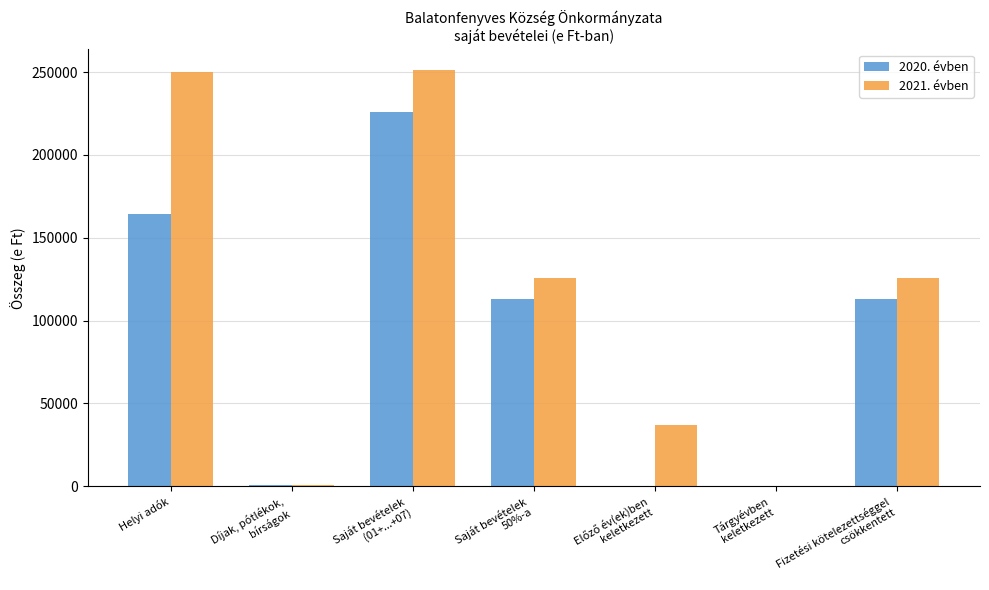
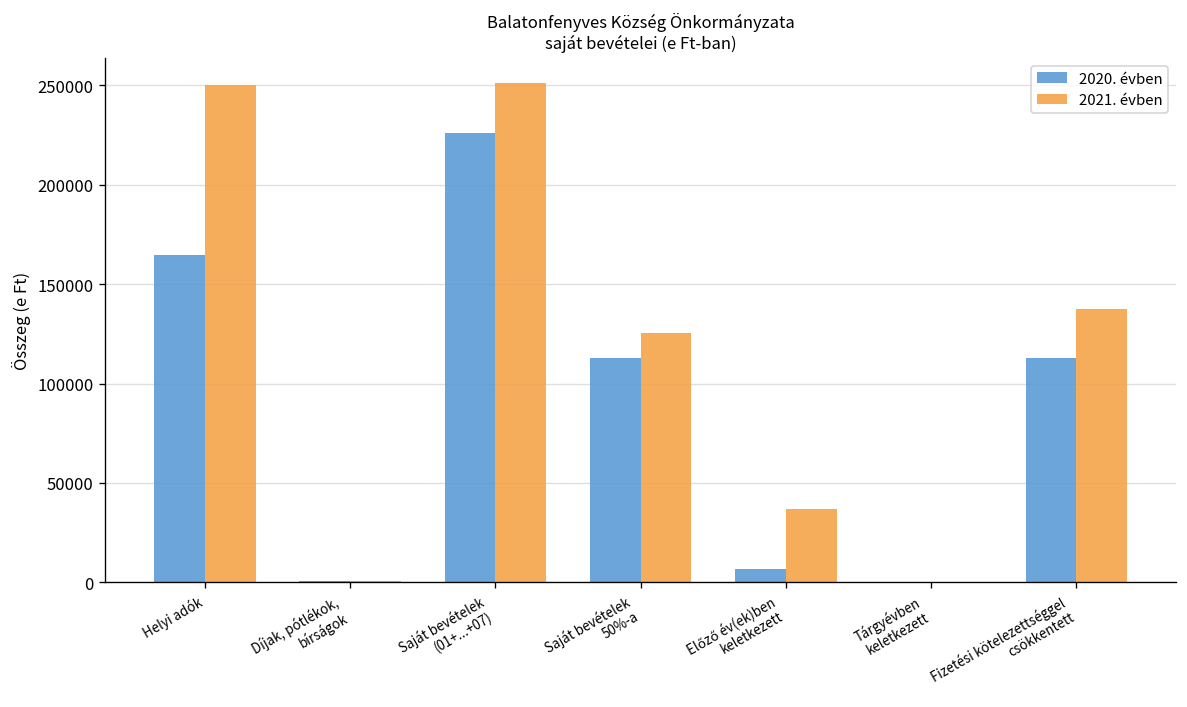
  {
    "2020. évben": {
      "Helyi adók": 165000,
      "Saját bevételek (01+...+07)": 226000,
      "Saját bevételek 50%-a": 113000,
-     "Előző év(ek)ben keletkezett": 0,
+     "Előző év(ek)ben keletkezett": 6000,
      "Tárgyévben keletkezett": 0,
      "Fizetési kötelezettséggel csökkentett": 113000
    },
    "2021. évben": {
      "Helyi adók": 250000,
      "Saját bevételek (01+...+07)": 251000,
      "Saját bevételek 50%-a": 126000,
      "Előző év(ek)ben keletkezett": 37000,
      "Tárgyévben keletkezett": 0,
-     "Fizetési kötelezettséggel csökkentett": 126000
+     "Fizetési kötelezettséggel csökkentett": 138000
    }
  }
